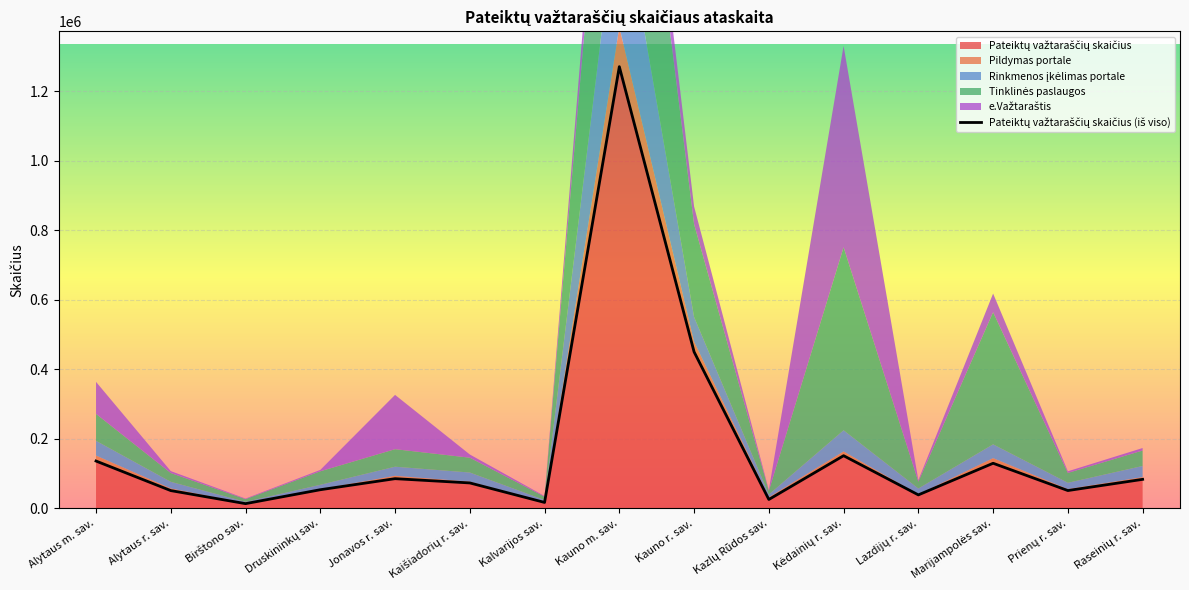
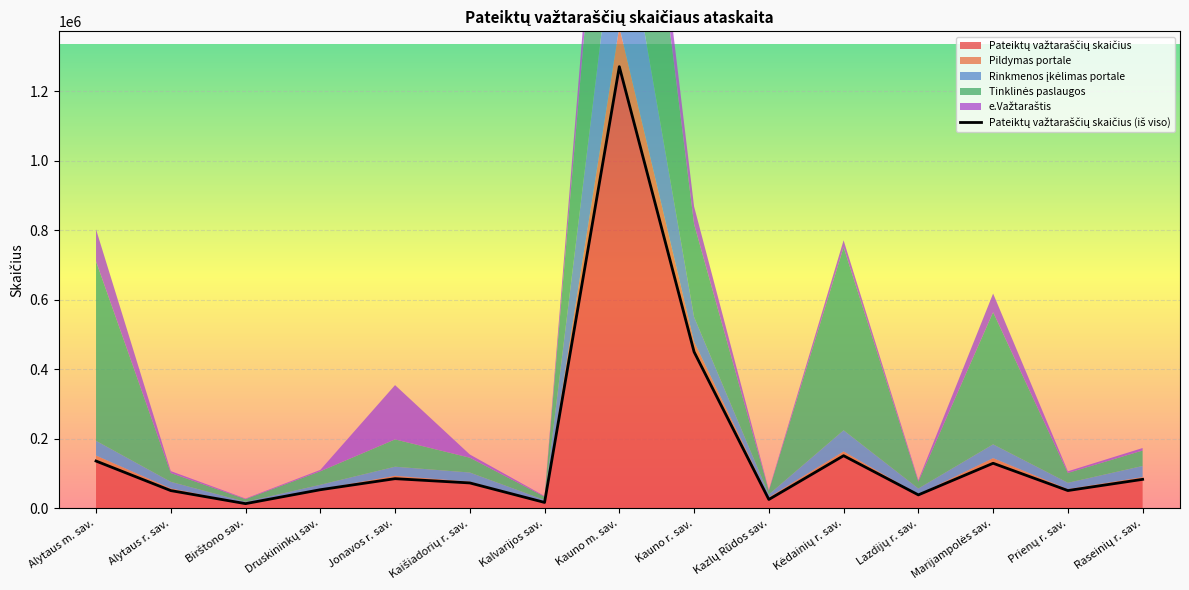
  {
    "Rinkmenos įkėlimas portale": {
      "Alytaus m. sav.": 40000,
      "Alytaus r. sav.": 20000,
      "Druskininkų sav.": 10000,
      "Jonavos r. sav.": 30000,
      "Kaišiadorių r. sav.": 30000,
      "Kauno r. sav.": 70000,
      "Kazlų Rūdos sav.": 10000,
      "Kėdainių r. sav.": 60000,
      "Lazdijų r. sav.": 20000,
      "Marijampolės sav.": 40000,
      "Prienų r. sav.": 20000,
      "Raseinių r. sav.": 30000
    },
    "Tinklinės paslaugos": {
-     "Alytaus m. sav.": 80000,
-     "Jonavos r. sav.": 50000,
+     "Alytaus m. sav.": 520000,
+     "Jonavos r. sav.": 80000,
      "Kaišiadorių r. sav.": 40000,
      "Kauno r. sav.": 270000,
      "Kėdainių r. sav.": 530000,
      "Marijampolės sav.": 380000
    },
    "e.Važtaraštis": {
      "Alytaus m. sav.": 90000,
      "Jonavos r. sav.": 160000,
      "Kaišiadorių r. sav.": 10000,
      "Kauno r. sav.": 50000,
-     "Kėdainių r. sav.": 580000,
+     "Kėdainių r. sav.": 20000,
      "Marijampolės sav.": 50000
    }
  }
